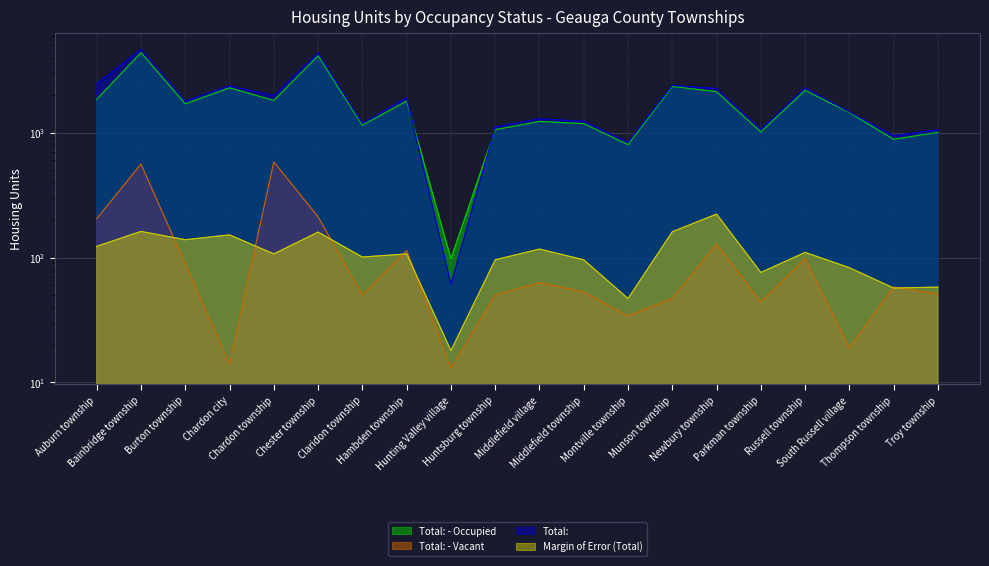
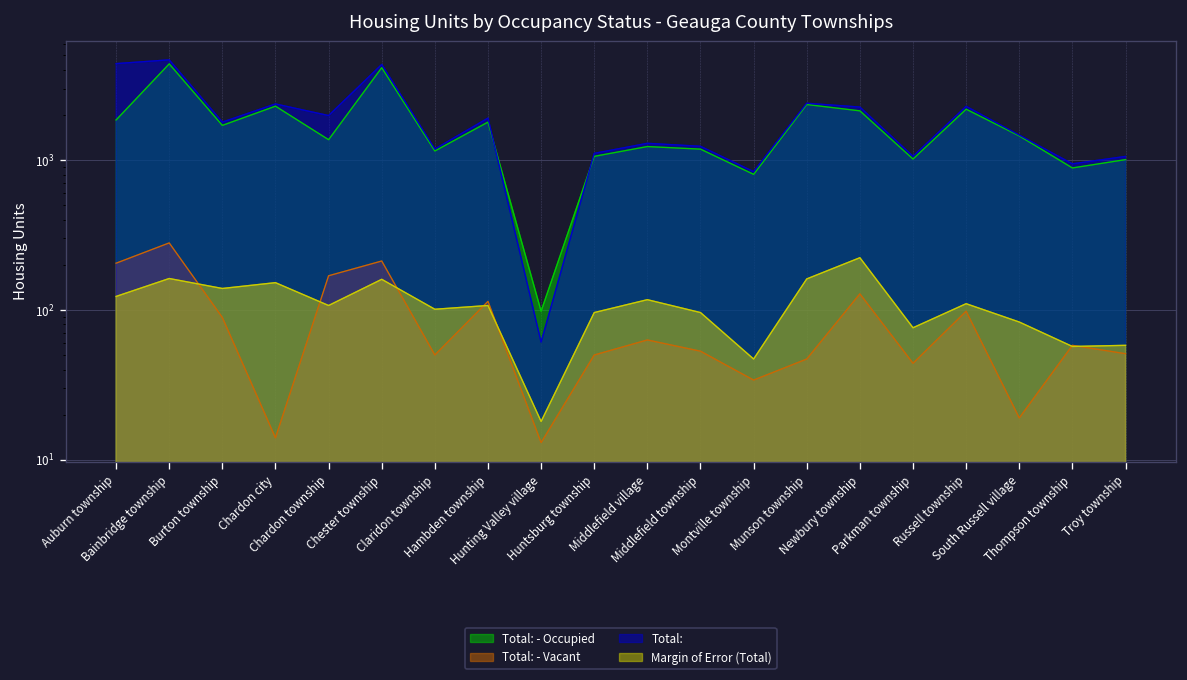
  {
    "Total: - Occupied": {
      "Auburn township": 1900,
      "Bainbridge township": 4400,
      "Burton township": 1700,
-     "Chardon township": 1800,
+     "Chardon township": 1400,
      "Chester township": 4100,
      "Hambden township": 1800,
      "Hunting Valley village": 100,
      "Middlefield village": 1200,
      "Newbury township": 2100,
      "Thompson township": 900,
      "Troy township": 1000
    },
    "Total: - Vacant": {
      "Auburn township": 210,
-     "Bainbridge township": 600,
+     "Bainbridge township": 280,
      "Burton township": 90,
      "Chardon city": 14,
-     "Chardon township": 600,
+     "Chardon township": 170,
      "Chester township": 210,
      "Claridon township": 50,
      "Hambden township": 110,
      "Hunting Valley village": 13,
      "Huntsburg township": 50,
      "Middlefield village": 60,
      "Middlefield township": 53,
      "Montville township": 34,
      "Munson township": 47,
      "Newbury township": 130,
      "Parkman township": 44,
      "Russell township": 100,
      "South Russell village": 19,
      "Troy township": 51
    },
    "Total:": {
-     "Auburn township": 2500,
+     "Auburn township": 4400,
      "Bainbridge township": 4700,
      "Burton township": 1800,
      "Chardon township": 2000,
      "Chester township": 4400,
      "Hambden township": 1900,
      "Hunting Valley village": 60,
      "Middlefield village": 1300,
      "Newbury township": 2300,
      "Thompson township": 900,
      "Troy township": 1100
    },
    "Margin of Error (Total)": {
      "Auburn township": 120,
      "Bainbridge township": 160,
      "Burton township": 140,
      "Chardon city": 150,
      "Chardon township": 110,
      "Chester township": 160,
      "Claridon township": 100,
      "Hambden township": 110,
      "Hunting Valley village": 18,
      "Huntsburg township": 100,
      "Middlefield village": 120,
      "Middlefield township": 100,
      "Montville township": 47,
      "Munson township": 160,
      "Newbury township": 220,
      "Parkman township": 80,
      "Russell township": 110,
      "South Russell village": 80,
      "Troy township": 60
    }
  }
